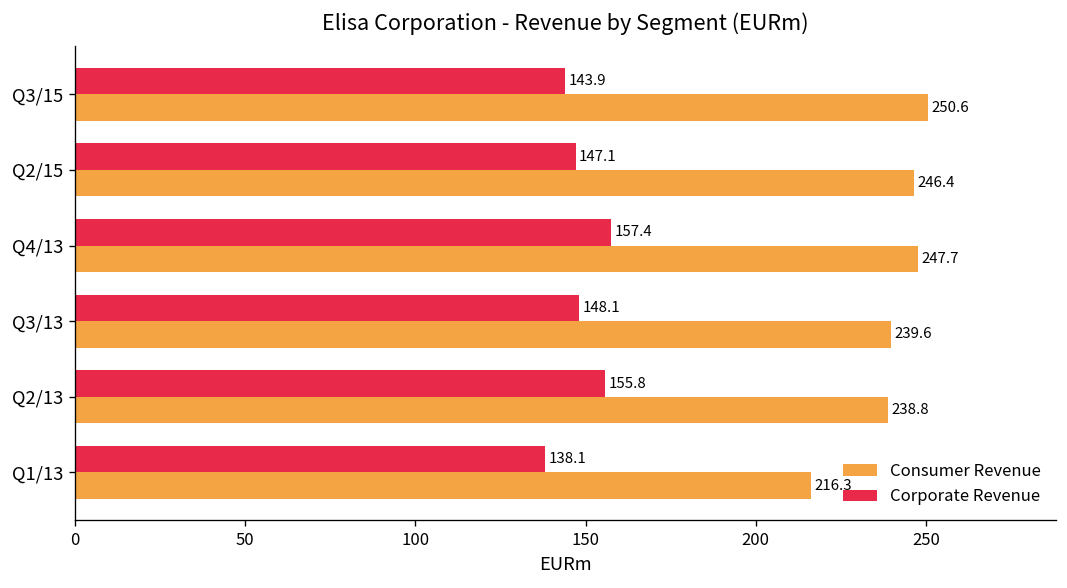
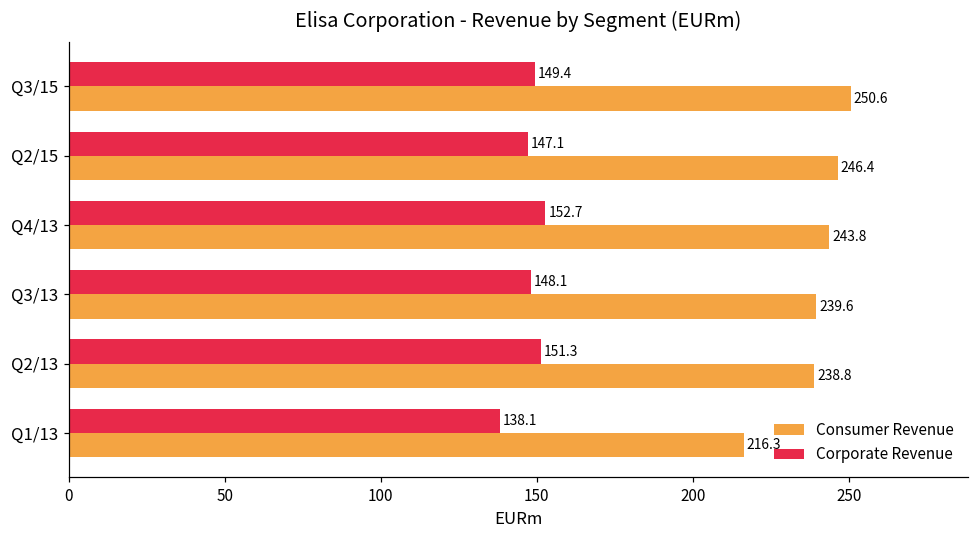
  {
    "Consumer Revenue": {
      "Q3/15": 250.6,
      "Q2/15": 246.4,
-     "Q4/13": 247.7,
+     "Q4/13": 243.8,
      "Q3/13": 239.6,
      "Q2/13": 238.8,
      "Q1/13": 216.3
    },
    "Corporate Revenue": {
-     "Q3/15": 143.9,
+     "Q3/15": 149.4,
      "Q2/15": 147.1,
-     "Q4/13": 157.4,
+     "Q4/13": 152.7,
      "Q3/13": 148.1,
-     "Q2/13": 155.8,
+     "Q2/13": 151.3,
      "Q1/13": 138.1
    }
  }
